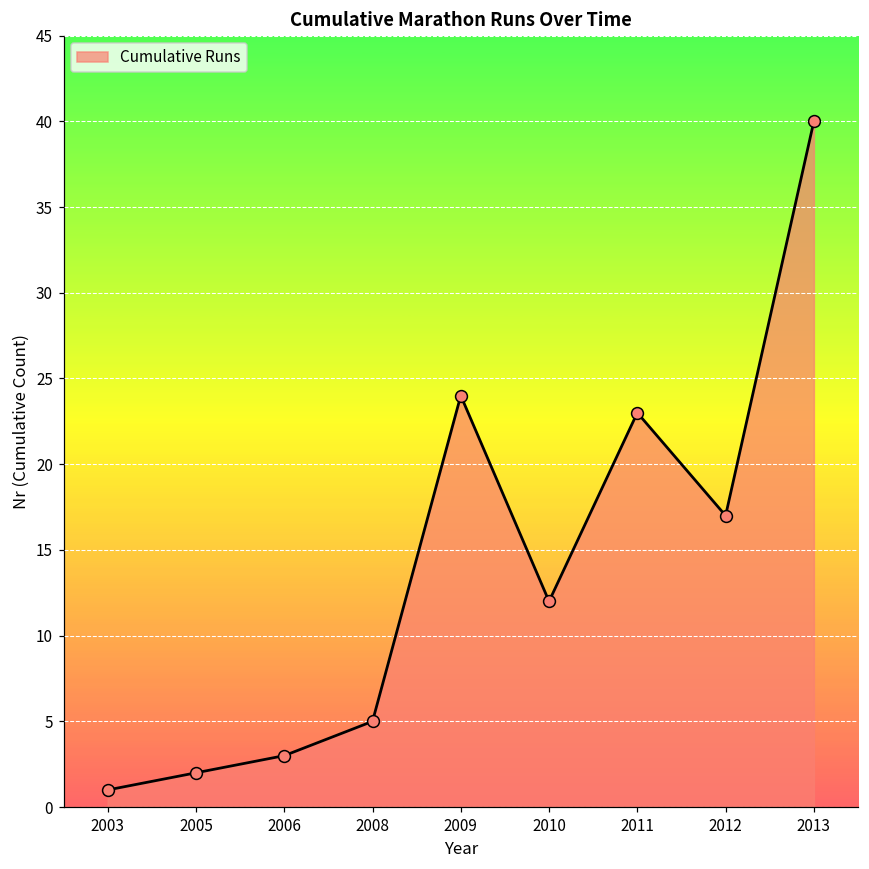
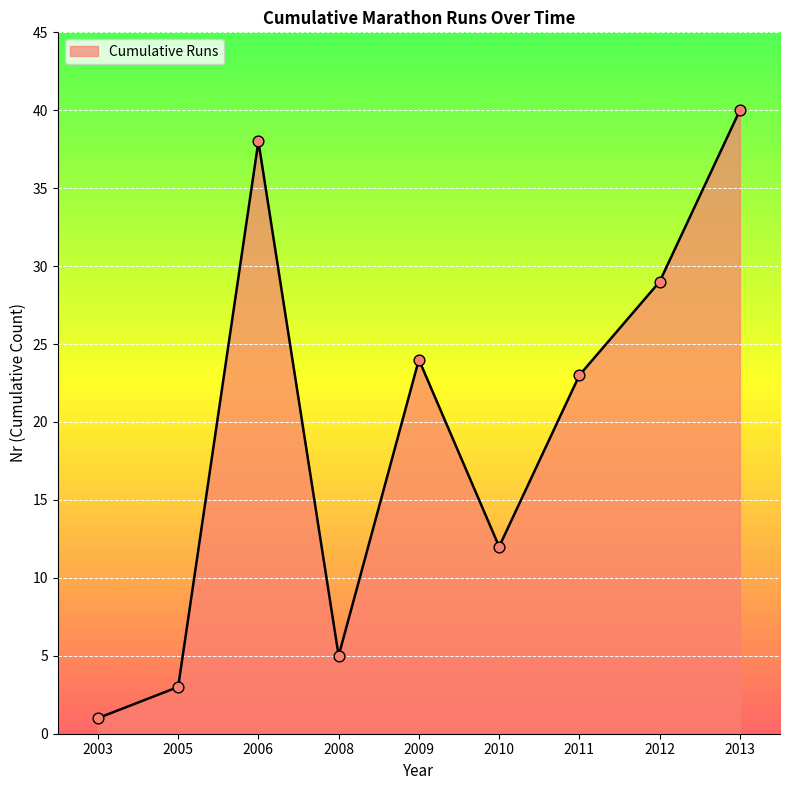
  {
    "2003": 1,
-   "2005": 2,
-   "2006": 3,
+   "2005": 3,
+   "2006": 38,
    "2008": 5,
    "2009": 24,
    "2010": 12,
    "2011": 23,
-   "2012": 17,
+   "2012": 29,
    "2013": 40
  }
